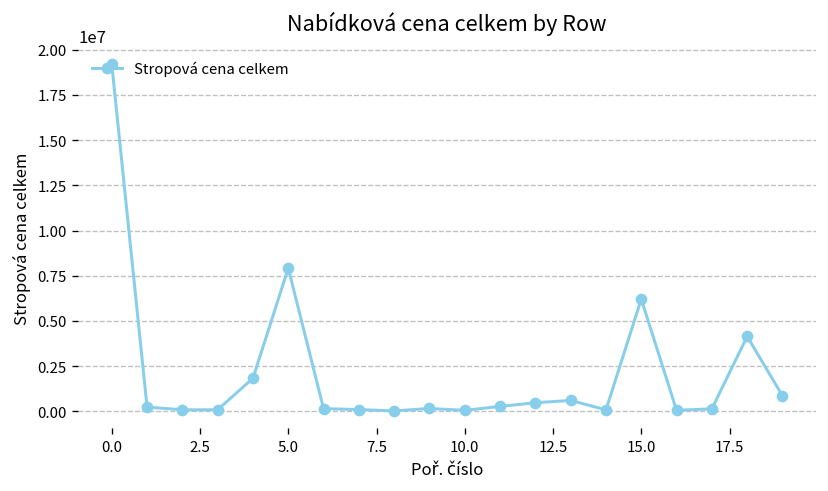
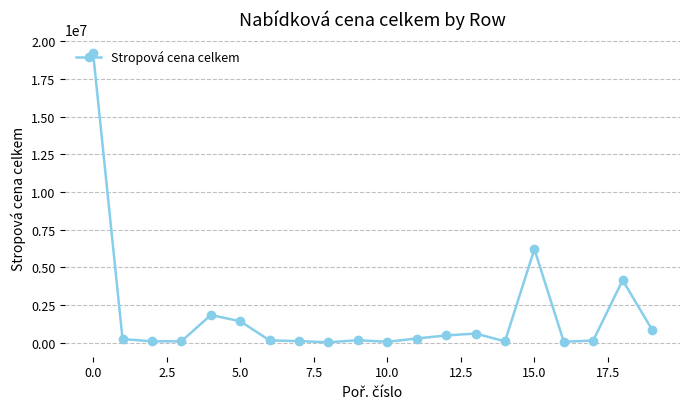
  {
    "0.0": 19200000,
-   "5.0": 7900000,
+   "5.0": 1400000,
    "10.0": 100000,
    "15.0": 6200000
  }
